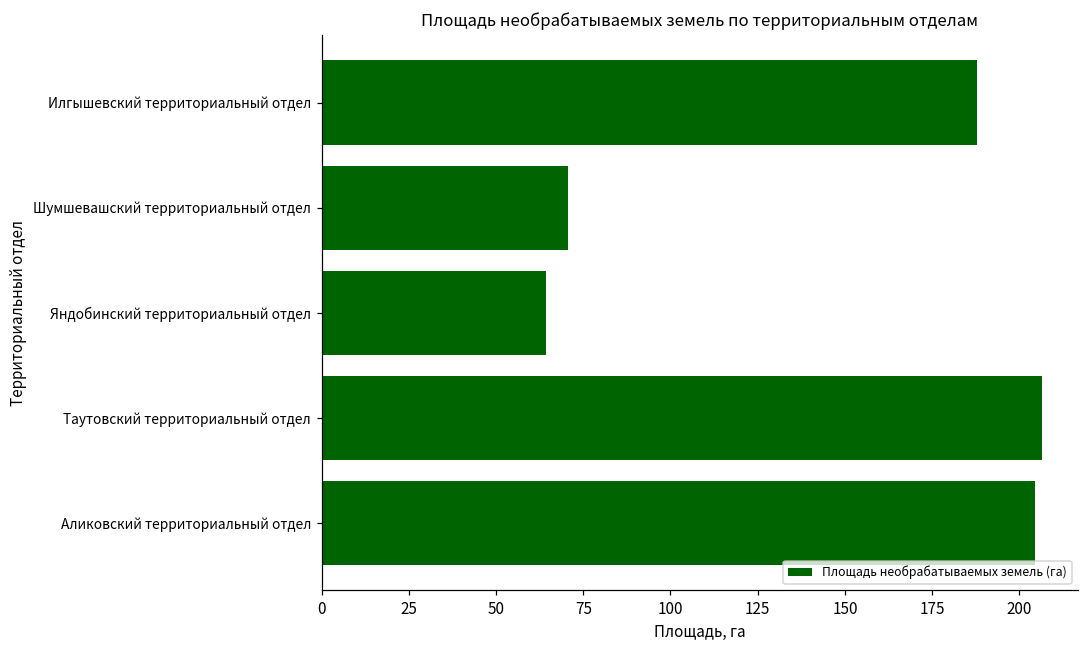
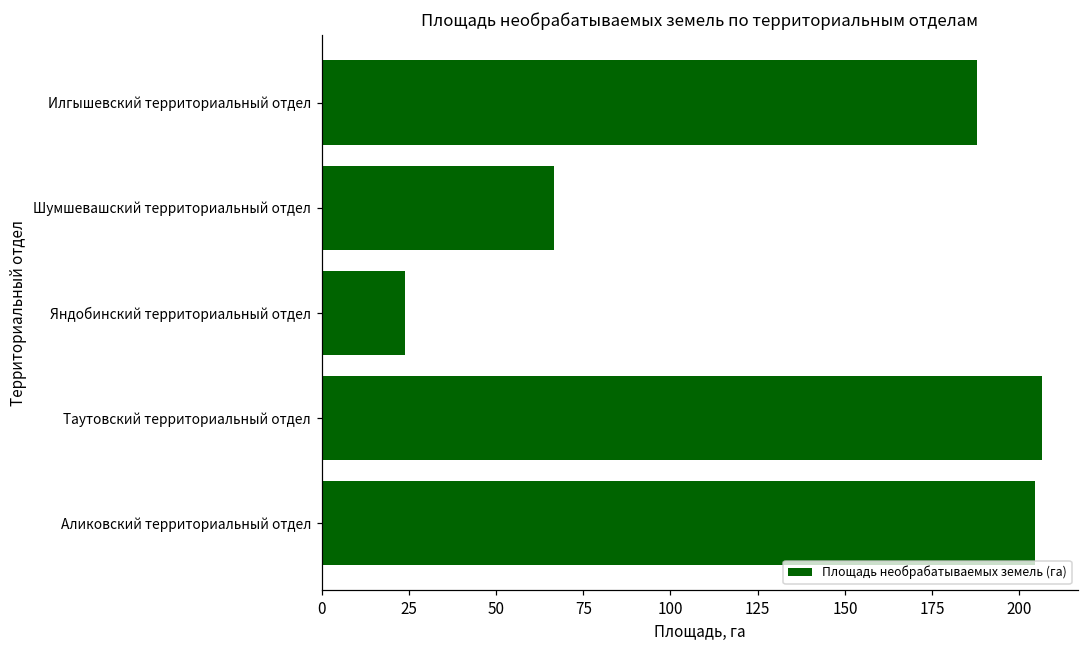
  {
    "Илгышевский территориальный отдел": 188,
-   "Шумшевашский территориальный отдел": 71,
-   "Яндобинский территориальный отдел": 64,
+   "Шумшевашский территориальный отдел": 67,
+   "Яндобинский территориальный отдел": 24,
    "Таутовский территориальный отдел": 206,
    "Аликовский территориальный отдел": 204
  }
